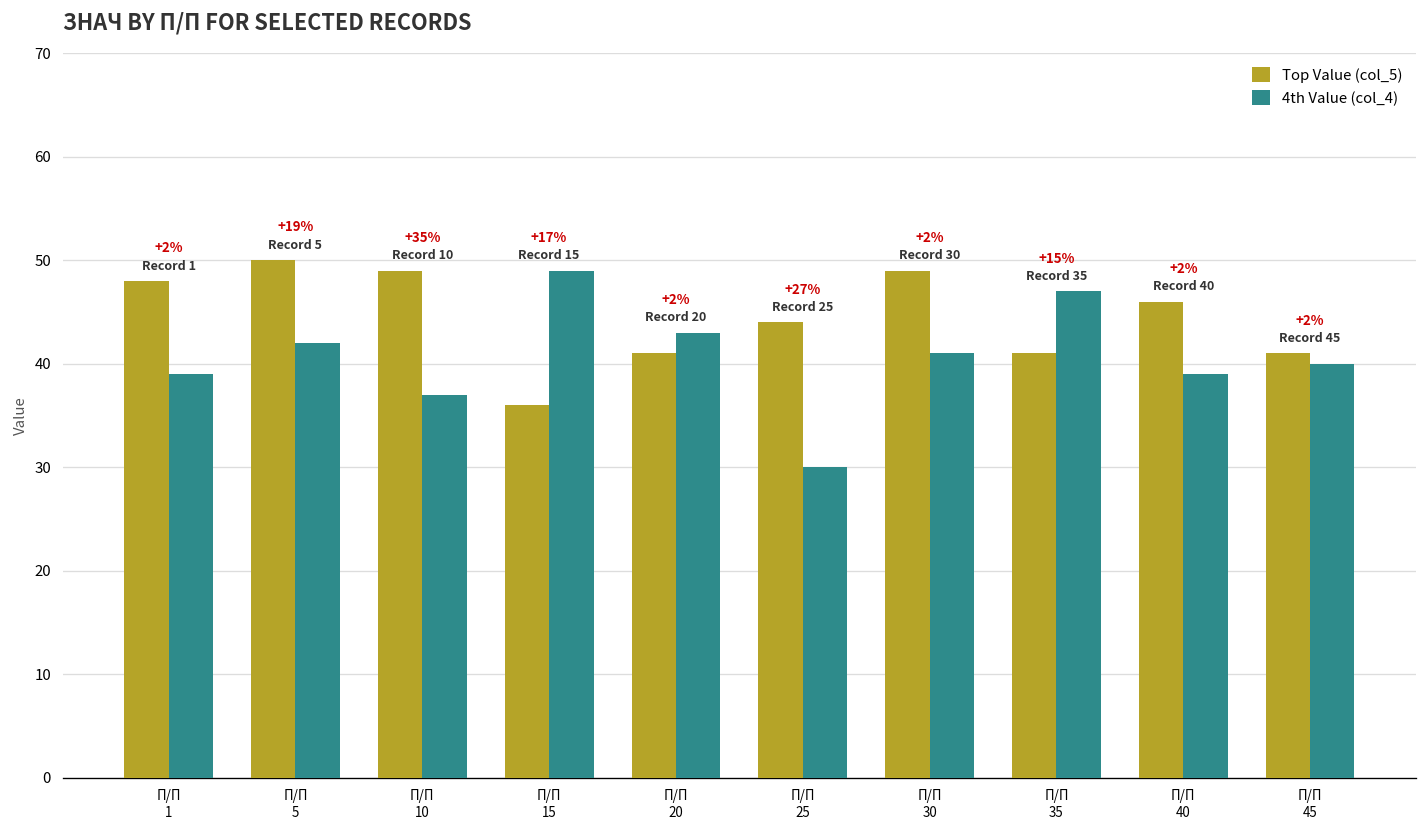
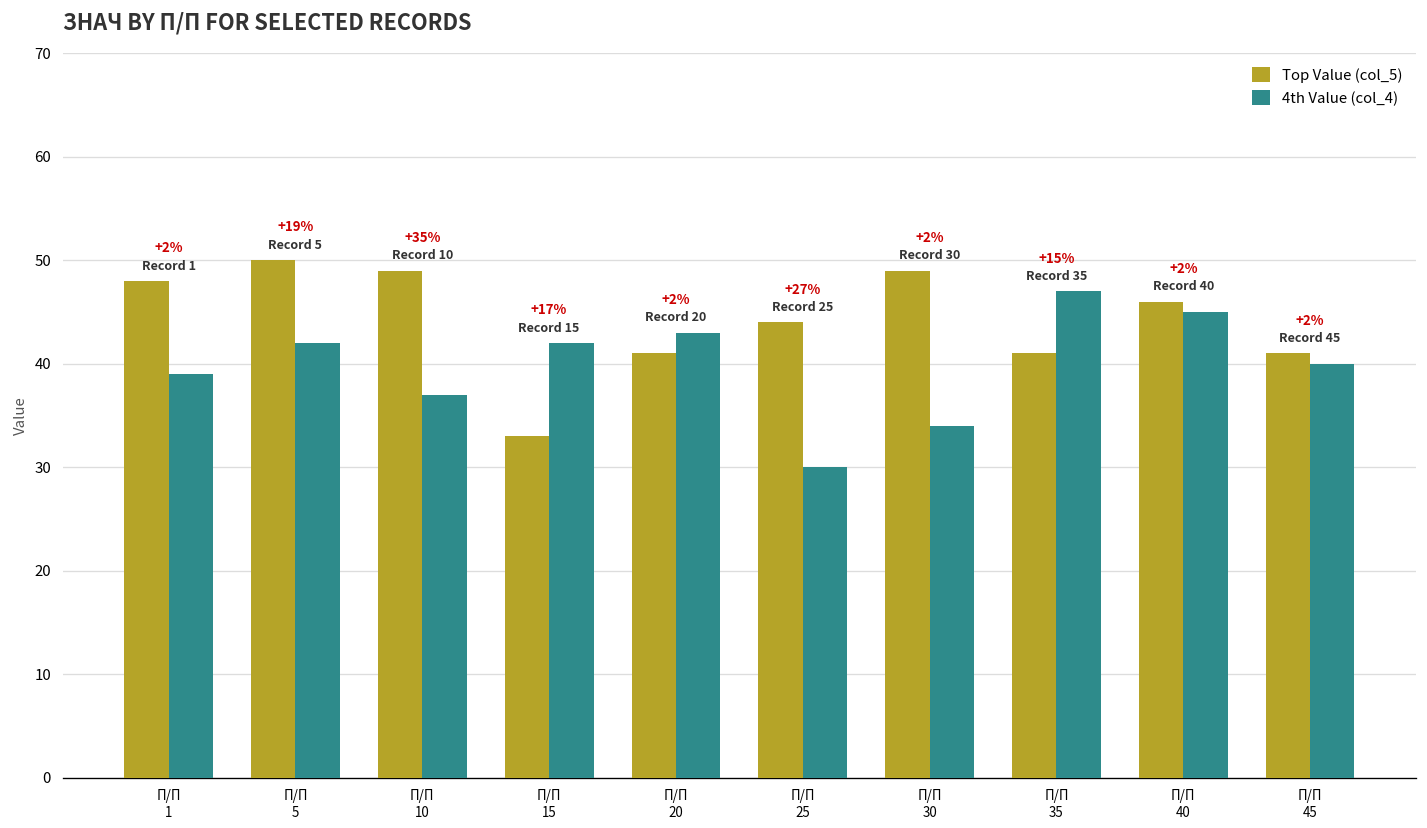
  {
    "Top Value (col_5)": {
-     "П/П 15": 36,
+     "П/П 15": 33,
      "П/П 20": 41,
      "П/П 35": 41
    },
    "4th Value (col_4)": {
      "П/П 1": 39,
      "П/П 5": 42,
      "П/П 10": 37,
-     "П/П 15": 49,
+     "П/П 15": 42,
      "П/П 25": 30,
-     "П/П 30": 41,
-     "П/П 40": 39,
+     "П/П 30": 34,
+     "П/П 40": 45,
      "П/П 45": 40
    }
  }
